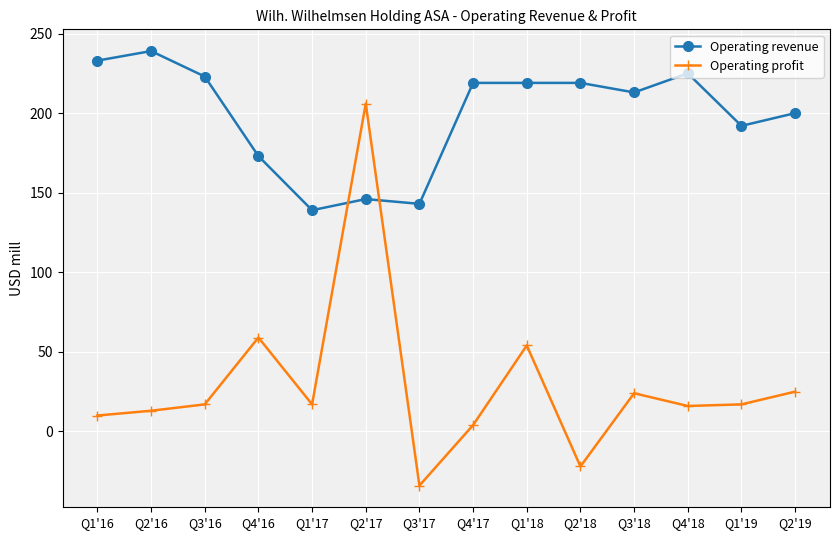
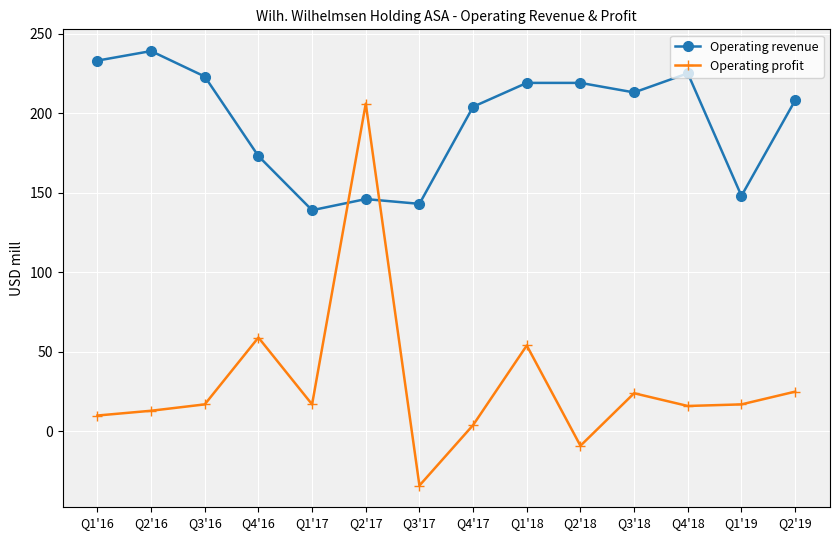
  {
    "Operating revenue": {
      "Q1'16": 233,
      "Q2'16": 239,
      "Q3'16": 223,
      "Q4'16": 173,
      "Q1'17": 139,
      "Q2'17": 146,
      "Q3'17": 143,
-     "Q4'17": 219,
+     "Q4'17": 204,
      "Q1'18": 219,
      "Q2'18": 219,
      "Q3'18": 213,
-     "Q1'19": 192,
-     "Q2'19": 200
+     "Q1'19": 148,
+     "Q2'19": 208
    },
    "Operating profit": {
      "Q1'16": 10,
      "Q2'16": 13,
      "Q3'16": 17,
      "Q4'16": 59,
      "Q1'17": 17,
      "Q2'17": 206,
      "Q3'17": -34,
      "Q4'17": 4,
      "Q1'18": 54,
-     "Q2'18": -22,
+     "Q2'18": -9,
      "Q3'18": 24,
      "Q4'18": 16,
      "Q1'19": 17,
      "Q2'19": 25
    }
  }
